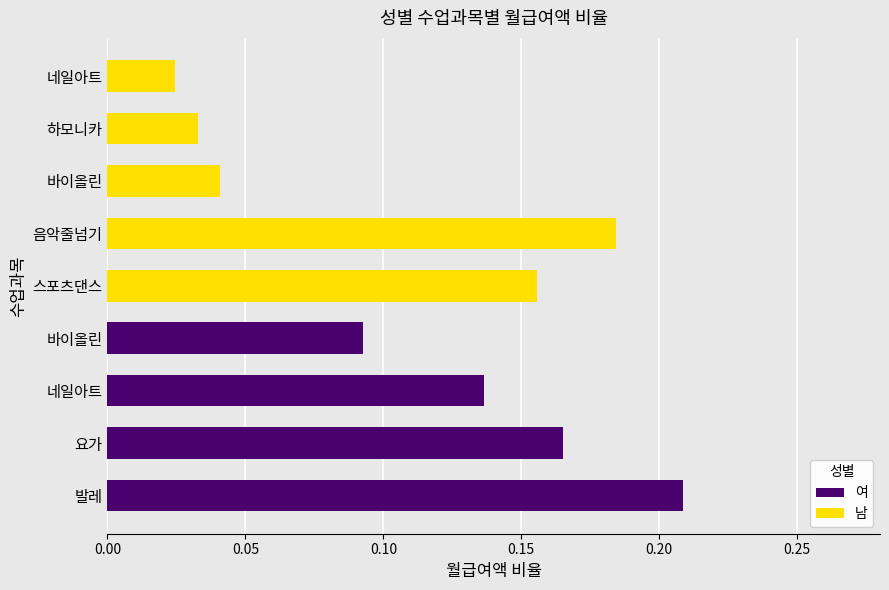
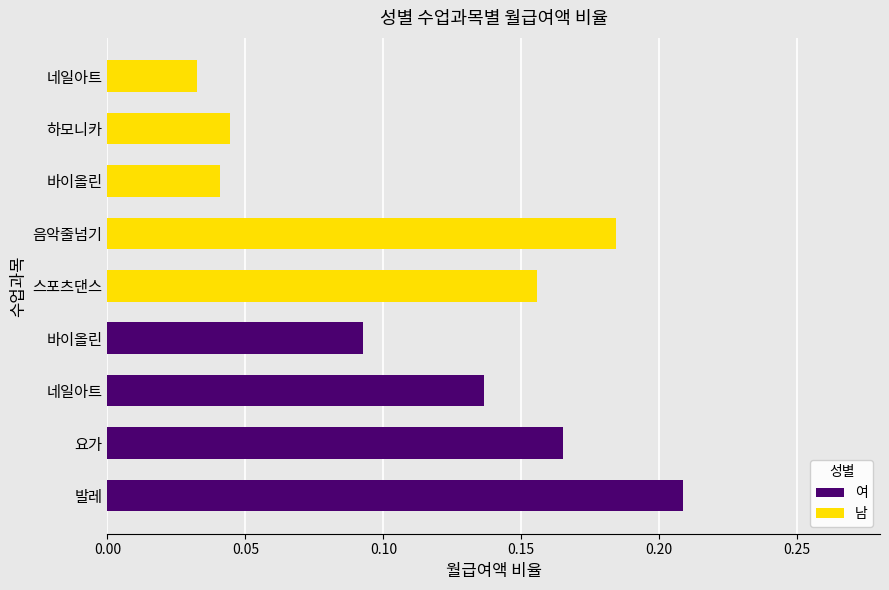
  {
    "여": {
      "바이올린": 0.093,
      "네일아트": 0.136,
      "요가": 0.165,
      "발레": 0.209
    },
    "남": {
-     "네일아트": 0.025,
-     "하모니카": 0.033,
+     "네일아트": 0.033,
+     "하모니카": 0.045,
      "바이올린": 0.041,
      "음악줄넘기": 0.184,
      "스포츠댄스": 0.156
    }
  }
